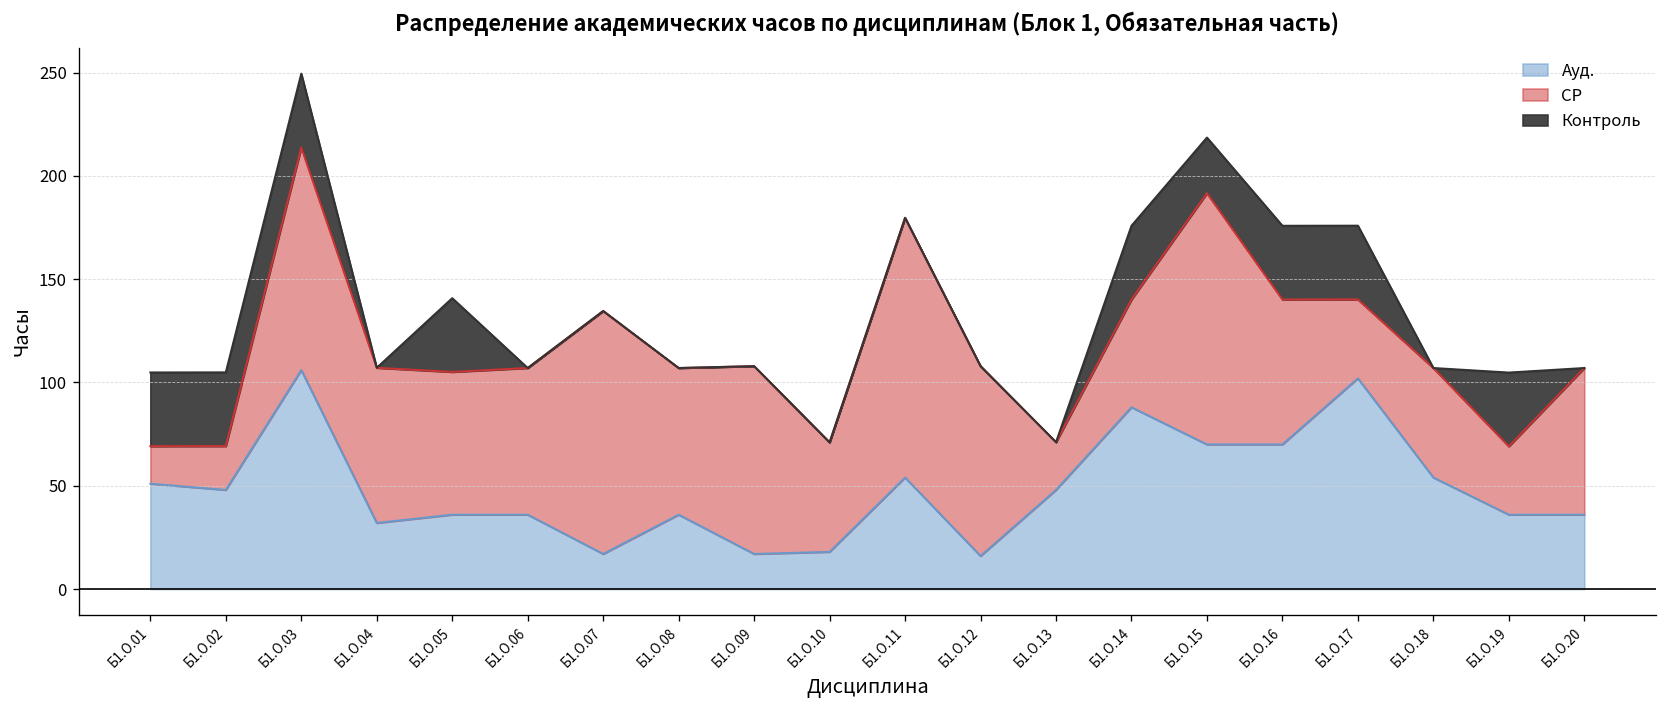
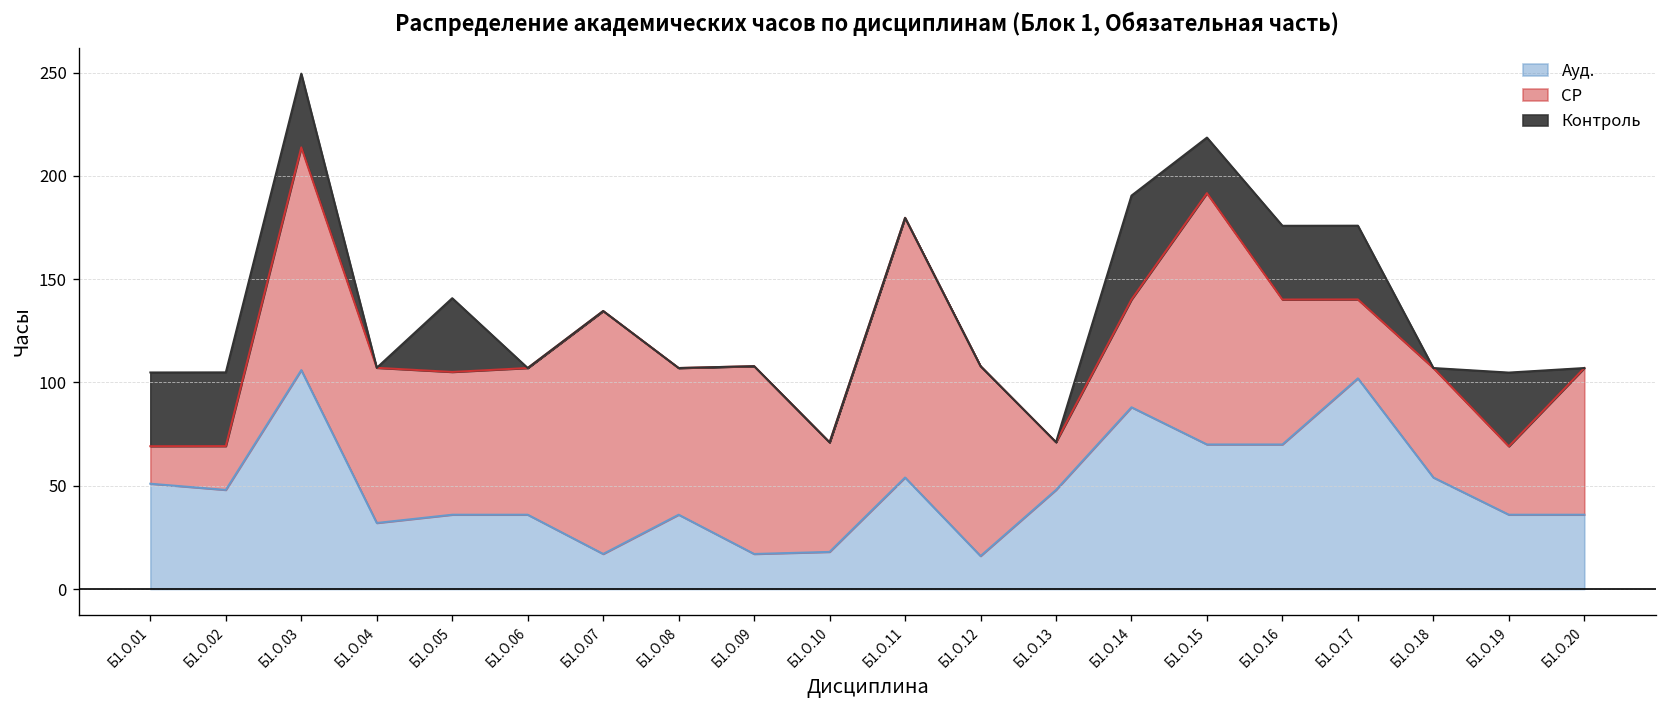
  {
    "Ауд.": {
      "Б1.О.01": 51,
      "Б1.О.02": 48,
      "Б1.О.03": 106,
      "Б1.О.04": 32,
      "Б1.О.05": 36,
      "Б1.О.06": 36,
      "Б1.О.07": 17,
      "Б1.О.08": 36,
      "Б1.О.09": 17,
      "Б1.О.10": 18,
      "Б1.О.11": 54,
      "Б1.О.12": 16,
      "Б1.О.13": 48,
      "Б1.О.14": 88,
      "Б1.О.15": 70,
      "Б1.О.16": 70,
      "Б1.О.17": 102,
      "Б1.О.18": 54,
      "Б1.О.19": 36,
      "Б1.О.20": 36
    },
    "СР": {
      "Б1.О.01": 18,
      "Б1.О.02": 21,
      "Б1.О.03": 108,
      "Б1.О.05": 69,
      "Б1.О.14": 52,
      "Б1.О.15": 122,
      "Б1.О.16": 70,
      "Б1.О.17": 38,
      "Б1.О.19": 33
    },
    "Контроль": {
      "Б1.О.01": 36,
      "Б1.О.02": 36,
      "Б1.О.03": 36,
      "Б1.О.05": 36,
-     "Б1.О.14": 36,
+     "Б1.О.14": 50,
      "Б1.О.15": 27,
      "Б1.О.16": 36,
      "Б1.О.17": 36,
      "Б1.О.19": 36
    }
  }
